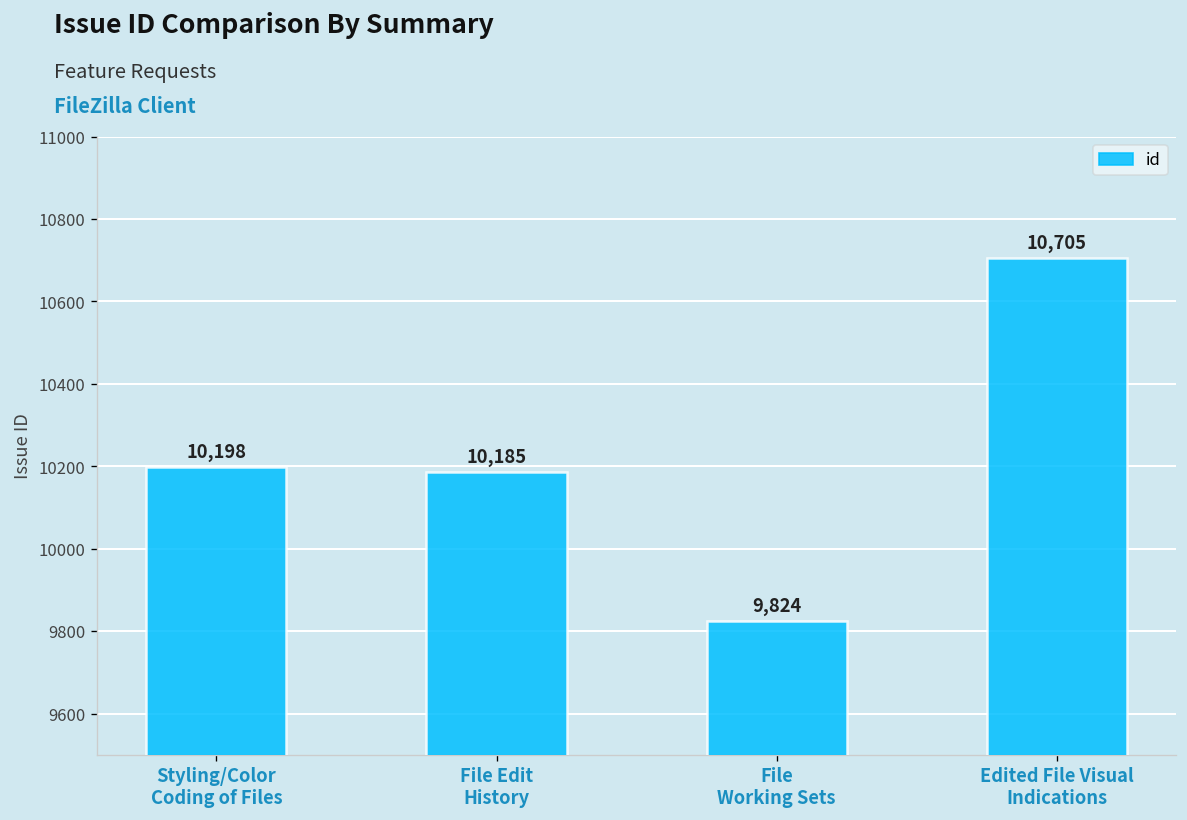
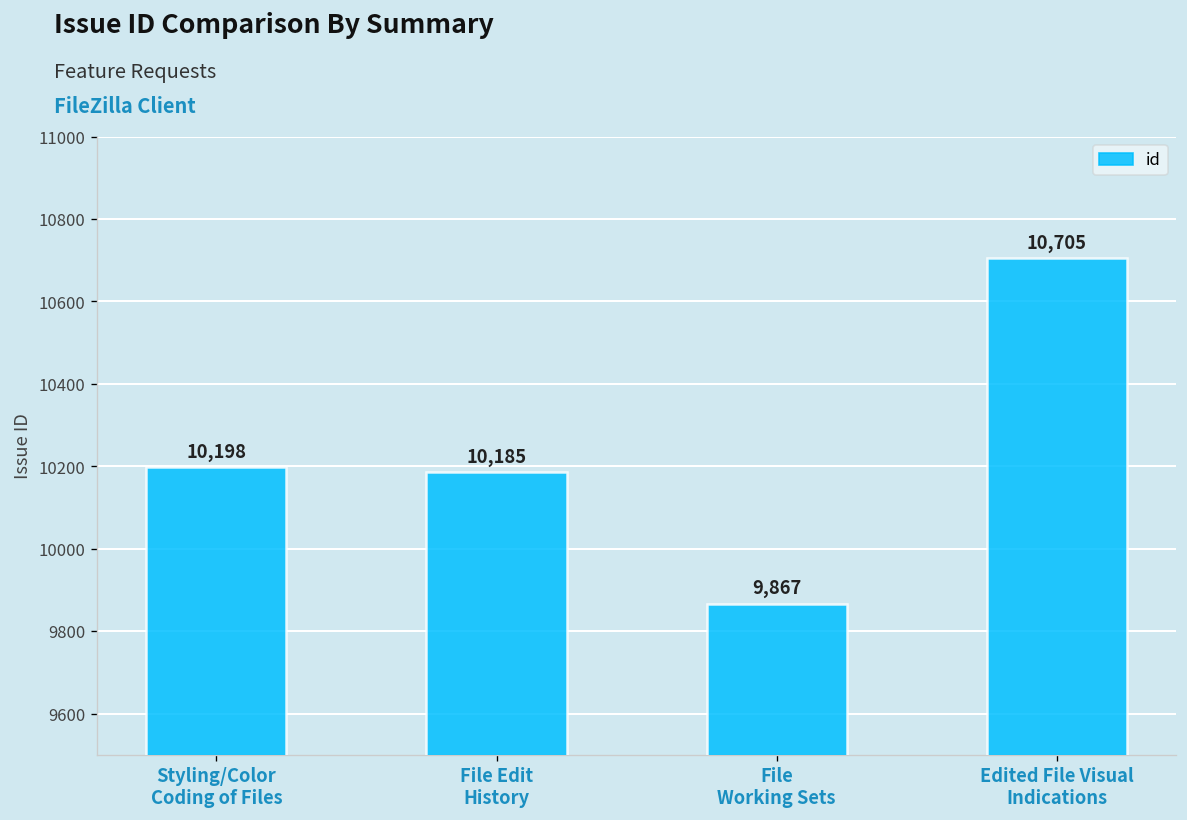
  {
    "Styling/Color Coding of Files": "10,198",
    "File Edit History": "10,185",
-   "File Working Sets": "9,824",
+   "File Working Sets": "9,867",
    "Edited File Visual Indications": "10,705"
  }
